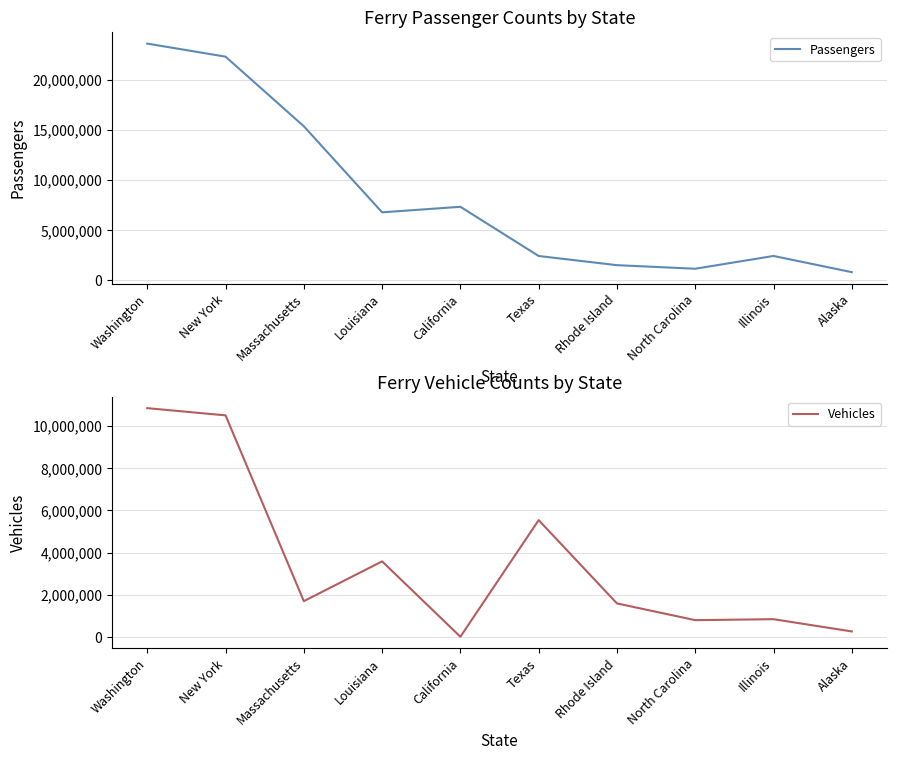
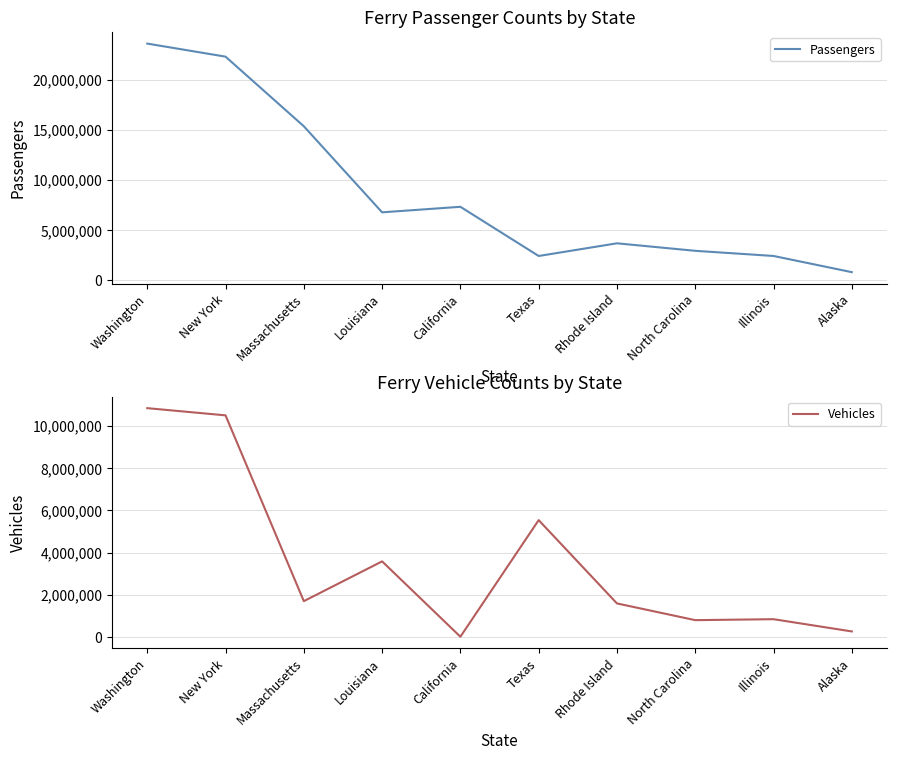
  {
    "Ferry Passenger Counts by State": {
      "Washington": "23,600,000",
      "New York": "22,300,000",
      "Massachusetts": "15,300,000",
      "Louisiana": "6,800,000",
      "California": "7,300,000",
      "Texas": "2,400,000",
-     "Rhode Island": "1,500,000",
-     "North Carolina": "1,200,000",
+     "Rhode Island": "3,700,000",
+     "North Carolina": "2,900,000",
      "Illinois": "2,400,000",
      "Alaska": "800,000"
    },
    "Ferry Vehicle Counts by State": {
      "Washington": "10,800,000",
      "New York": "10,500,000",
      "Massachusetts": "1,700,000",
      "Louisiana": "3,600,000",
      "California": "0",
      "Texas": "5,500,000",
      "Rhode Island": "1,600,000",
      "North Carolina": "800,000",
      "Illinois": "900,000",
      "Alaska": "300,000"
    }
  }
